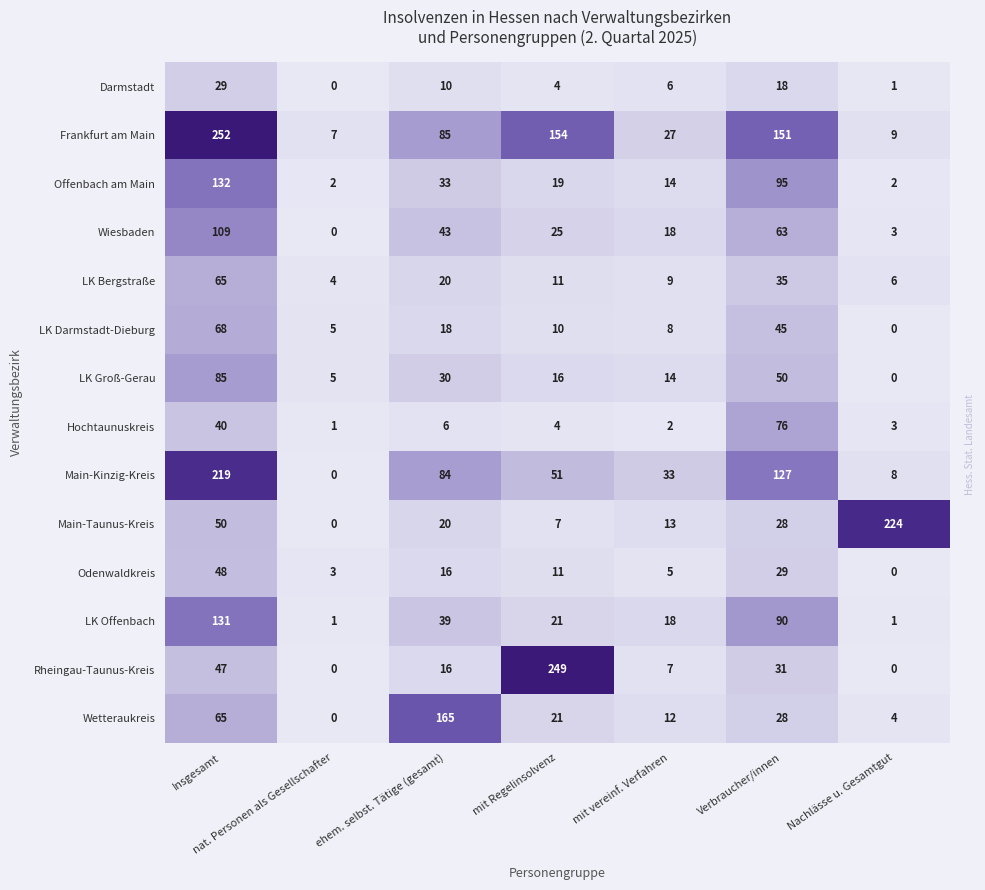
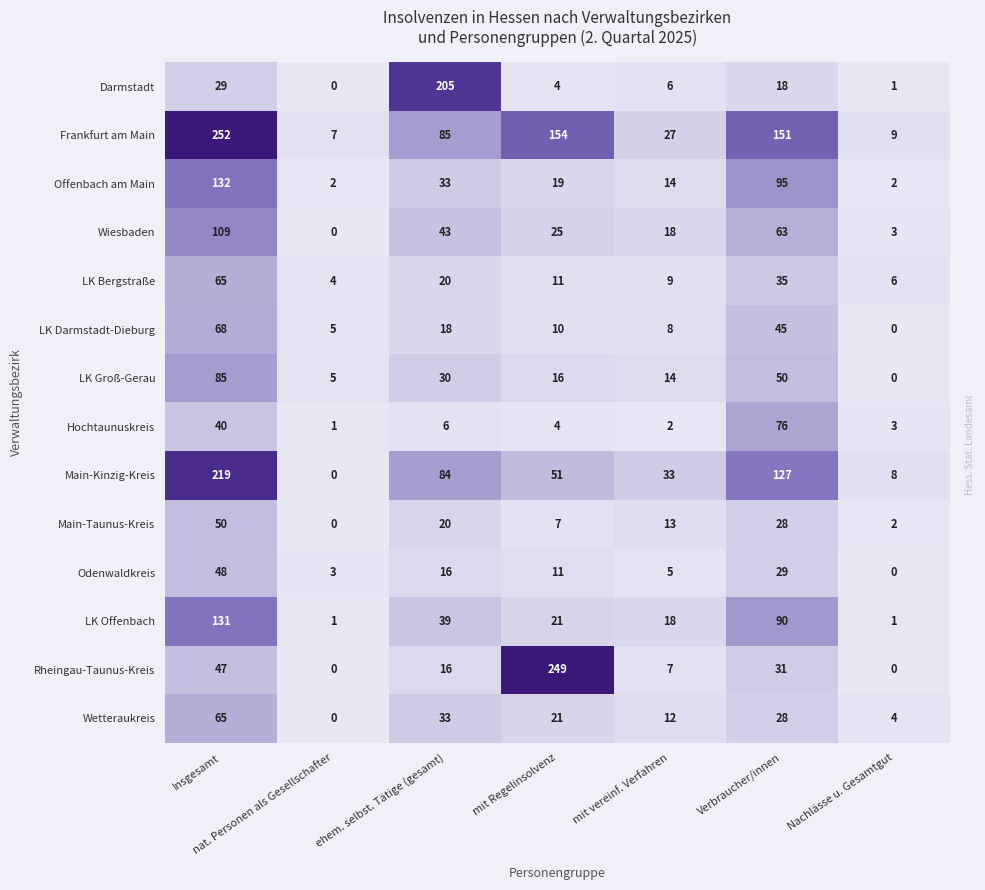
  {
    "Darmstadt": {
      "Insgesamt": 29,
      "nat. Personen als Gesellschafter": 0,
-     "ehem. selbst. Tätige (gesamt)": 10,
+     "ehem. selbst. Tätige (gesamt)": 205,
      "mit Regelinsolvenz": 4,
      "mit vereinf. Verfahren": 6,
      "Verbraucher/innen": 18,
      "Nachlässe u. Gesamtgut": 1
    },
    "Frankfurt am Main": {
      "Insgesamt": 252,
      "nat. Personen als Gesellschafter": 7,
      "ehem. selbst. Tätige (gesamt)": 85,
      "mit Regelinsolvenz": 154,
      "mit vereinf. Verfahren": 27,
      "Verbraucher/innen": 151,
      "Nachlässe u. Gesamtgut": 9
    },
    "Offenbach am Main": {
      "Insgesamt": 132,
      "nat. Personen als Gesellschafter": 2,
      "ehem. selbst. Tätige (gesamt)": 33,
      "mit Regelinsolvenz": 19,
      "mit vereinf. Verfahren": 14,
      "Verbraucher/innen": 95,
      "Nachlässe u. Gesamtgut": 2
    },
    "Wiesbaden": {
      "Insgesamt": 109,
      "nat. Personen als Gesellschafter": 0,
      "ehem. selbst. Tätige (gesamt)": 43,
      "mit Regelinsolvenz": 25,
      "mit vereinf. Verfahren": 18,
      "Verbraucher/innen": 63,
      "Nachlässe u. Gesamtgut": 3
    },
    "LK Bergstraße": {
      "Insgesamt": 65,
      "nat. Personen als Gesellschafter": 4,
      "ehem. selbst. Tätige (gesamt)": 20,
      "mit Regelinsolvenz": 11,
      "mit vereinf. Verfahren": 9,
      "Verbraucher/innen": 35,
      "Nachlässe u. Gesamtgut": 6
    },
    "LK Darmstadt-Dieburg": {
      "Insgesamt": 68,
      "nat. Personen als Gesellschafter": 5,
      "ehem. selbst. Tätige (gesamt)": 18,
      "mit Regelinsolvenz": 10,
      "mit vereinf. Verfahren": 8,
      "Verbraucher/innen": 45,
      "Nachlässe u. Gesamtgut": 0
    },
    "LK Groß-Gerau": {
      "Insgesamt": 85,
      "nat. Personen als Gesellschafter": 5,
      "ehem. selbst. Tätige (gesamt)": 30,
      "mit Regelinsolvenz": 16,
      "mit vereinf. Verfahren": 14,
      "Verbraucher/innen": 50,
      "Nachlässe u. Gesamtgut": 0
    },
    "Hochtaunuskreis": {
      "Insgesamt": 40,
      "nat. Personen als Gesellschafter": 1,
      "ehem. selbst. Tätige (gesamt)": 6,
      "mit Regelinsolvenz": 4,
      "mit vereinf. Verfahren": 2,
      "Verbraucher/innen": 76,
      "Nachlässe u. Gesamtgut": 3
    },
    "Main-Kinzig-Kreis": {
      "Insgesamt": 219,
      "nat. Personen als Gesellschafter": 0,
      "ehem. selbst. Tätige (gesamt)": 84,
      "mit Regelinsolvenz": 51,
      "mit vereinf. Verfahren": 33,
      "Verbraucher/innen": 127,
      "Nachlässe u. Gesamtgut": 8
    },
    "Main-Taunus-Kreis": {
      "Insgesamt": 50,
      "nat. Personen als Gesellschafter": 0,
      "ehem. selbst. Tätige (gesamt)": 20,
      "mit Regelinsolvenz": 7,
      "mit vereinf. Verfahren": 13,
      "Verbraucher/innen": 28,
-     "Nachlässe u. Gesamtgut": 224
+     "Nachlässe u. Gesamtgut": 2
    },
    "Odenwaldkreis": {
      "Insgesamt": 48,
      "nat. Personen als Gesellschafter": 3,
      "ehem. selbst. Tätige (gesamt)": 16,
      "mit Regelinsolvenz": 11,
      "mit vereinf. Verfahren": 5,
      "Verbraucher/innen": 29,
      "Nachlässe u. Gesamtgut": 0
    },
    "LK Offenbach": {
      "Insgesamt": 131,
      "nat. Personen als Gesellschafter": 1,
      "ehem. selbst. Tätige (gesamt)": 39,
      "mit Regelinsolvenz": 21,
      "mit vereinf. Verfahren": 18,
      "Verbraucher/innen": 90,
      "Nachlässe u. Gesamtgut": 1
    },
    "Rheingau-Taunus-Kreis": {
      "Insgesamt": 47,
      "nat. Personen als Gesellschafter": 0,
      "ehem. selbst. Tätige (gesamt)": 16,
      "mit Regelinsolvenz": 249,
      "mit vereinf. Verfahren": 7,
      "Verbraucher/innen": 31,
      "Nachlässe u. Gesamtgut": 0
    },
    "Wetteraukreis": {
      "Insgesamt": 65,
      "nat. Personen als Gesellschafter": 0,
-     "ehem. selbst. Tätige (gesamt)": 165,
+     "ehem. selbst. Tätige (gesamt)": 33,
      "mit Regelinsolvenz": 21,
      "mit vereinf. Verfahren": 12,
      "Verbraucher/innen": 28,
      "Nachlässe u. Gesamtgut": 4
    }
  }
